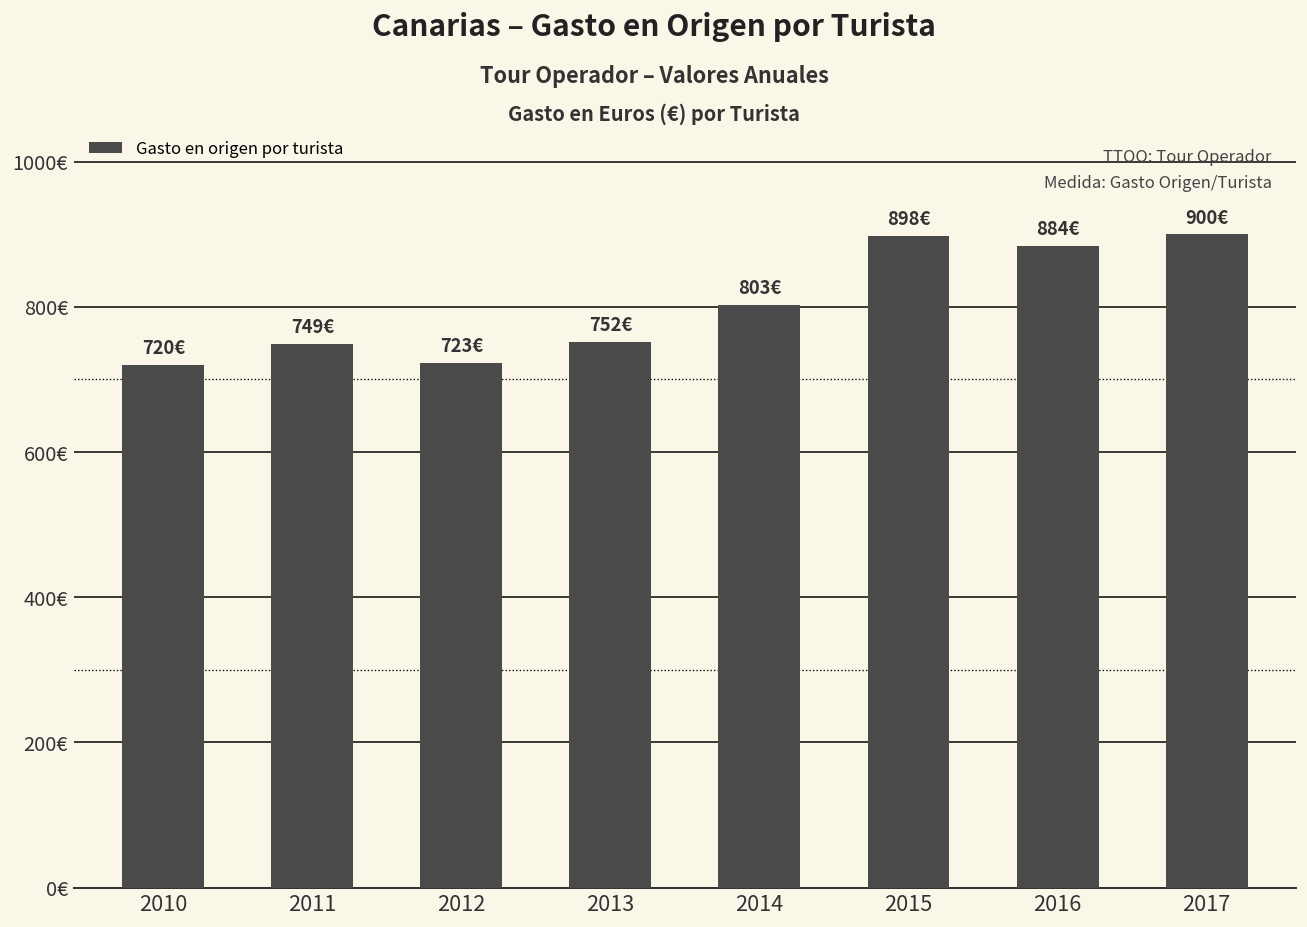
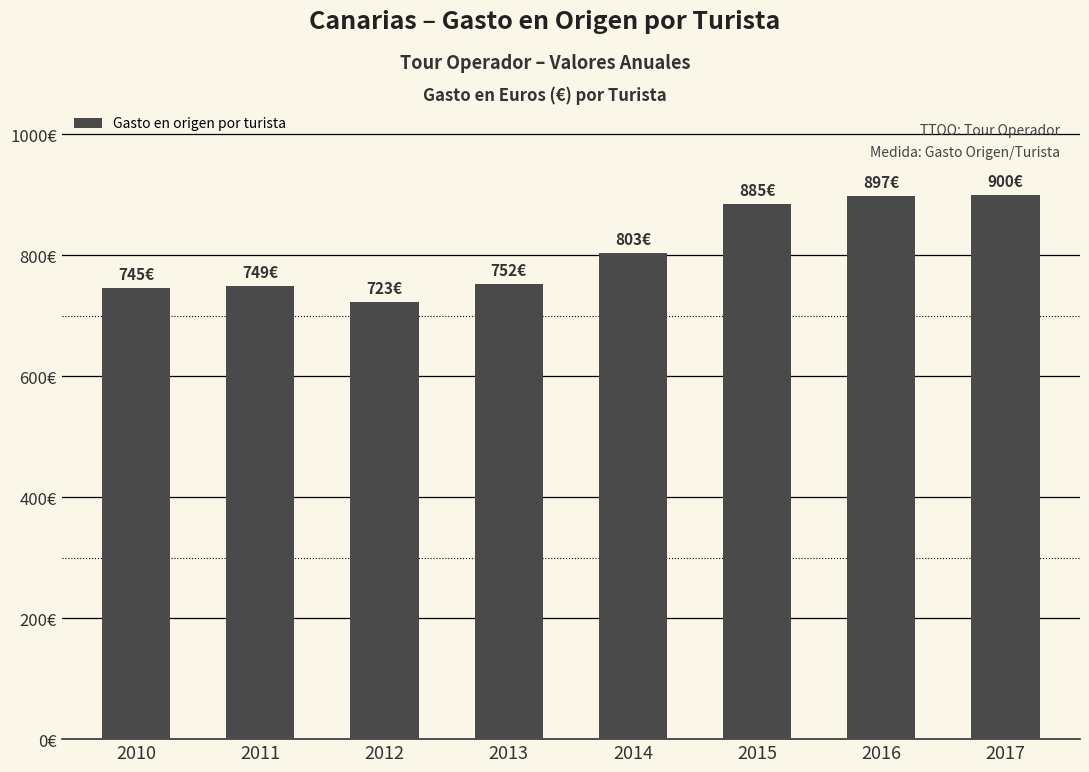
  {
-   "2010": "720€",
+   "2010": "745€",
    "2011": "749€",
    "2012": "723€",
    "2013": "752€",
    "2014": "803€",
-   "2015": "898€",
-   "2016": "884€",
+   "2015": "885€",
+   "2016": "897€",
    "2017": "900€"
  }
